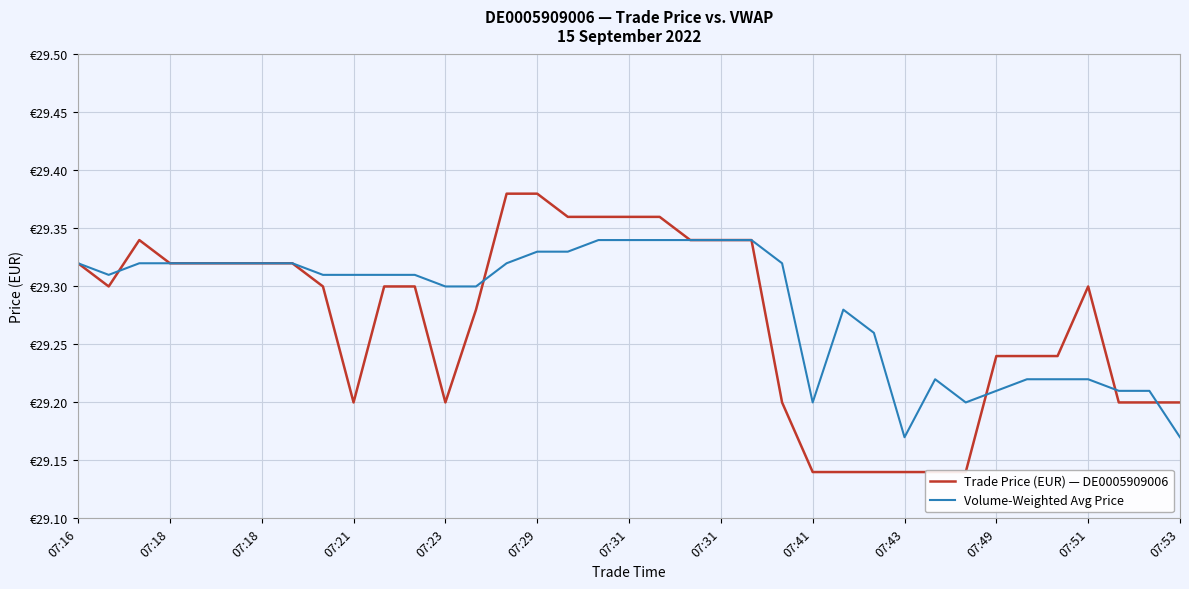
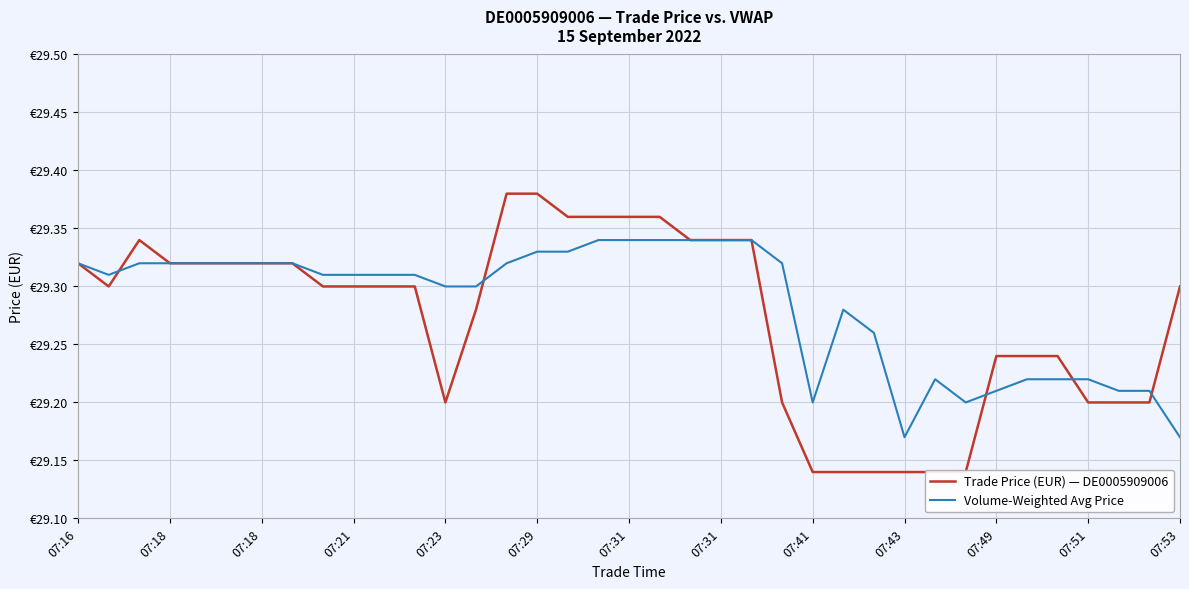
  {
    "Trade Price (EUR) — DE0005909006": {
-     "07:21": "€29.2",
+     "07:21": "€29.3",
      "07:23": "€29.2",
      "07:41": "€29.140",
      "07:43": "€29.140",
-     "07:51": "€29.3",
-     "07:53": "€29.2"
+     "07:51": "€29.2",
+     "07:53": "€29.3"
    },
    "Volume-Weighted Avg Price": {
      "07:21": "€29.310",
      "07:23": "€29.3",
      "07:41": "€29.2",
      "07:43": "€29.170",
      "07:51": "€29.220",
      "07:53": "€29.170"
    }
  }
